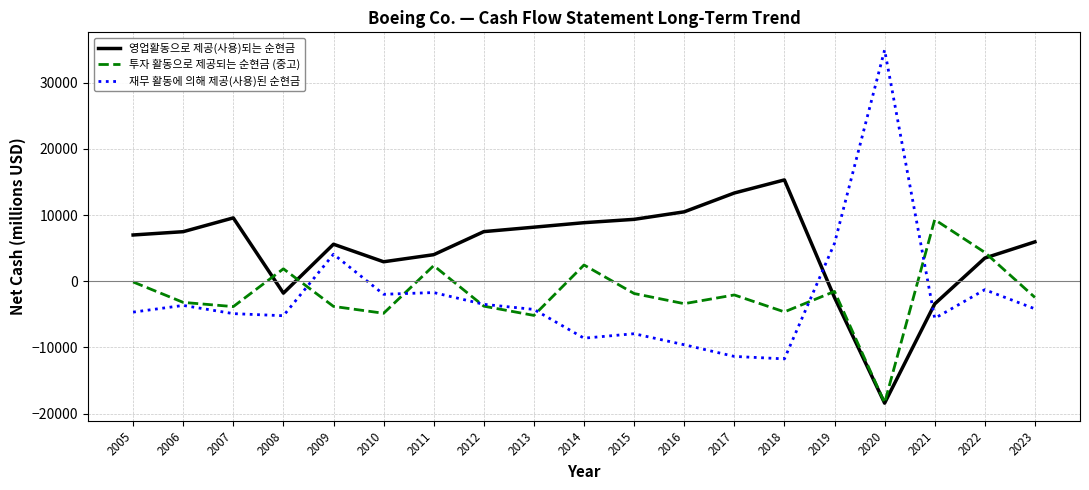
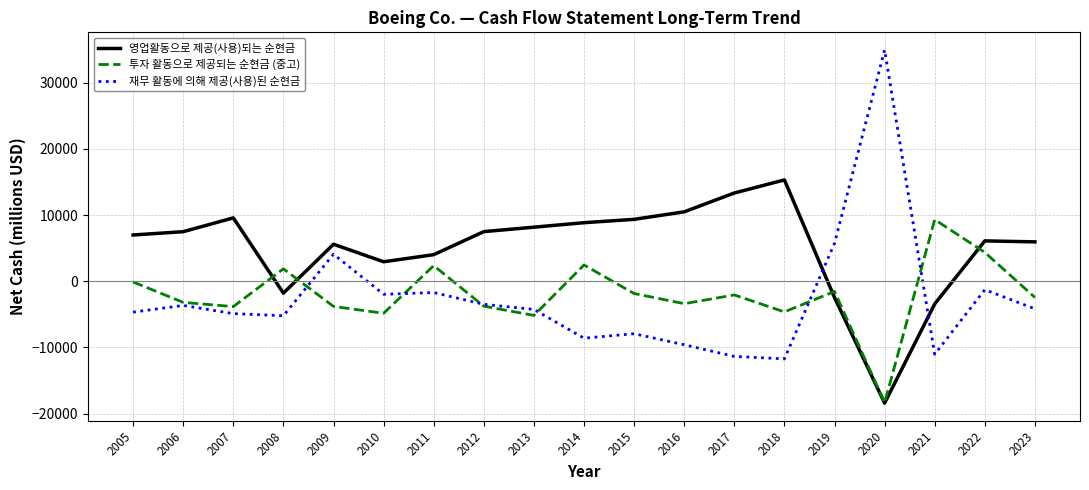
  {
    "영업활동으로 제공(사용)되는 순현금": {
      "2005": 7000,
      "2006": 7000,
      "2007": 10000,
      "2008": -2000,
      "2009": 6000,
      "2010": 3000,
      "2011": 4000,
      "2012": 8000,
      "2013": 8000,
      "2014": 9000,
      "2015": 9000,
      "2016": 10000,
      "2017": 13000,
      "2018": 15000,
      "2019": -2000,
      "2021": -3000,
-     "2022": 4000,
+     "2022": 6000,
      "2023": 6000
    },
    "투자 활동으로 제공되는 순현금 (중고)": {
      "2005": 0,
      "2006": -3000,
      "2007": -4000,
      "2008": 2000,
      "2009": -4000,
      "2010": -5000,
      "2011": 2000,
      "2013": -5000,
      "2014": 2000,
      "2015": -2000,
      "2016": -3000,
      "2017": -2000,
      "2018": -5000,
      "2019": -2000,
      "2021": 9000,
      "2022": 4000,
      "2023": -2000
    },
    "재무 활동에 의해 제공(사용)된 순현금": {
      "2005": -5000,
      "2006": -4000,
      "2007": -5000,
      "2008": -5000,
      "2009": 4000,
      "2010": -2000,
      "2011": -2000,
      "2013": -4000,
      "2014": -9000,
      "2015": -8000,
      "2016": -10000,
      "2017": -11000,
      "2018": -12000,
      "2019": 6000,
      "2020": 35000,
-     "2021": -6000,
+     "2021": -11000,
      "2022": -1000,
      "2023": -4000
    }
  }
